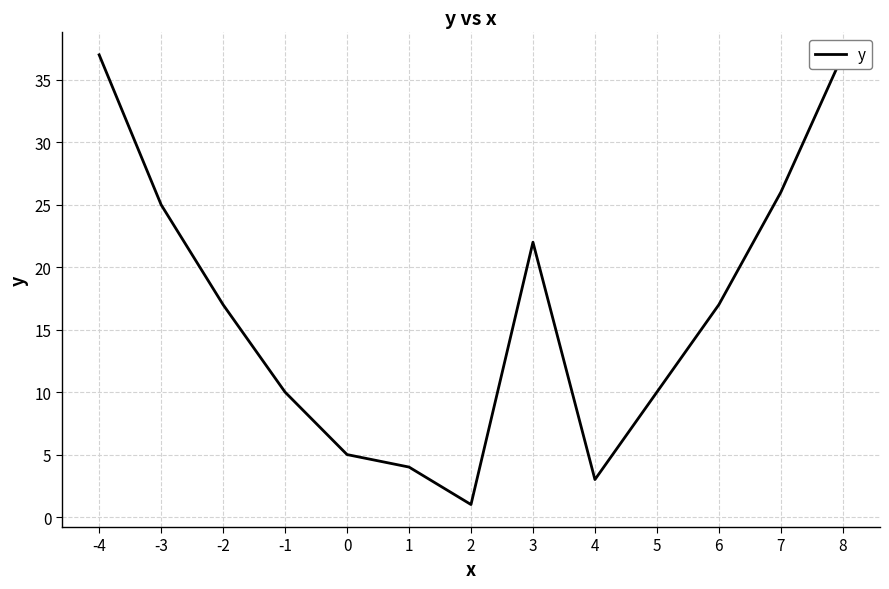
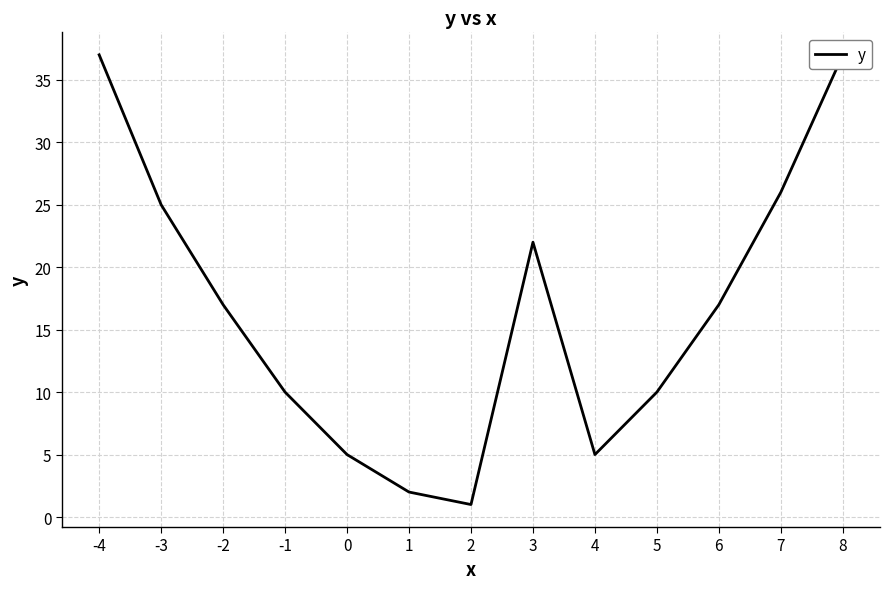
  {
    "-4": 37,
    "-3": 25,
    "-2": 17,
    "-1": 10,
    "0": 5,
-   "1": 4,
+   "1": 2,
    "2": 1,
    "3": 22,
-   "4": 3,
+   "4": 5,
    "5": 10,
    "6": 17,
    "7": 26
  }
